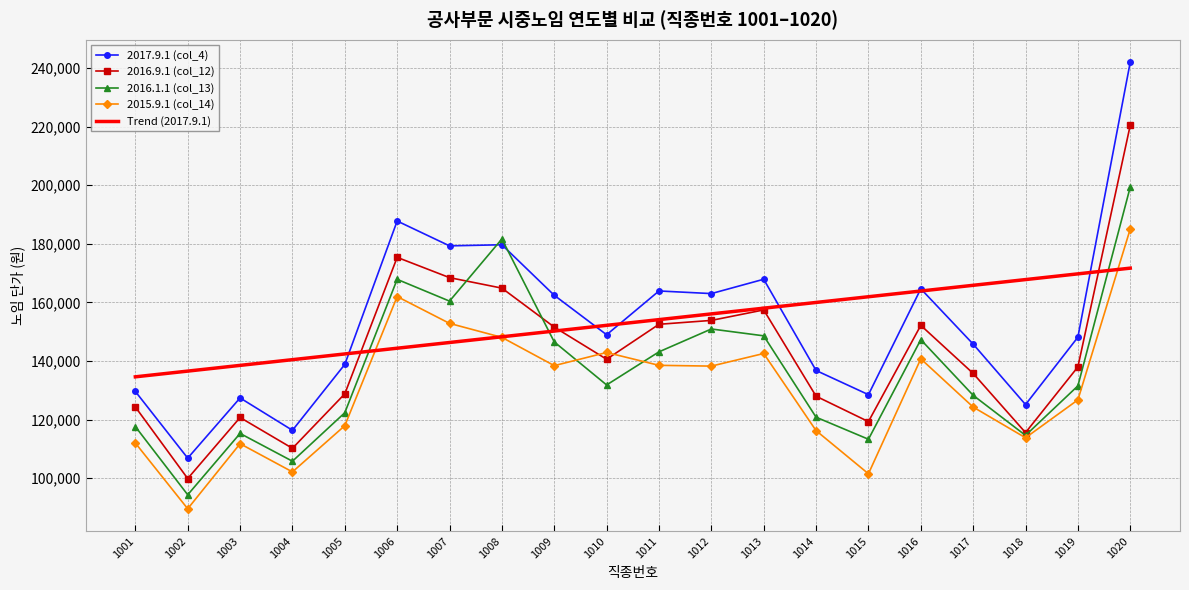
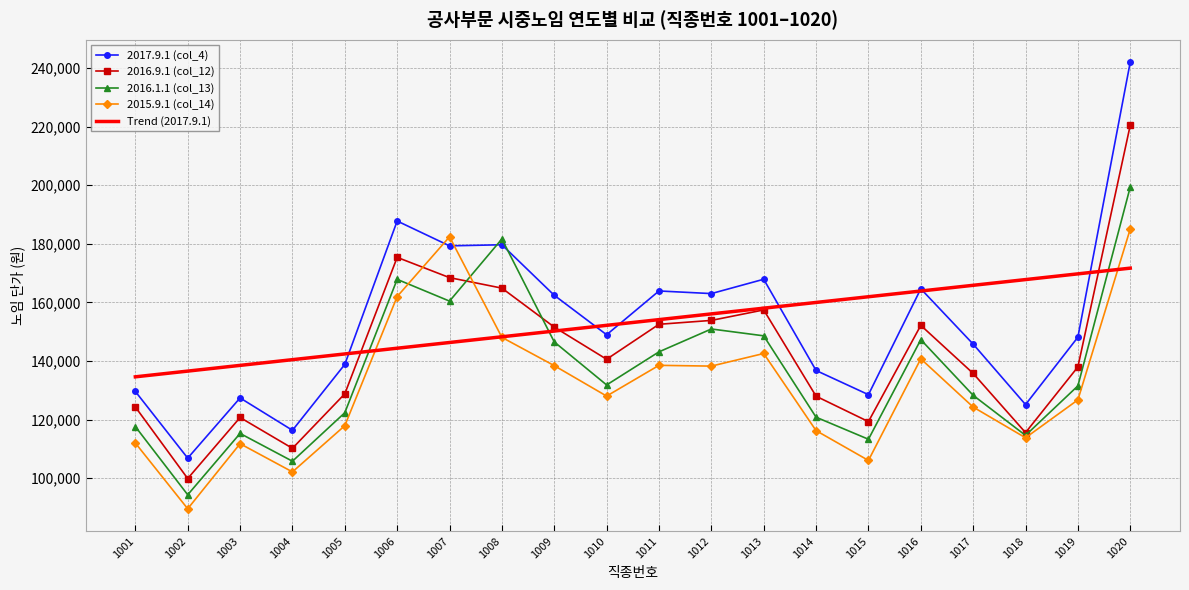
  {
    "2017.9.1 (col_4)": {
      "1001": "130,000",
      "1002": "107,000",
      "1003": "127,000",
      "1004": "116,000",
      "1005": "139,000",
      "1006": "188,000",
      "1007": "179,000",
      "1008": "180,000",
      "1009": "162,000",
      "1010": "149,000",
      "1011": "164,000",
      "1012": "163,000",
      "1013": "168,000",
      "1014": "137,000",
      "1015": "129,000",
      "1017": "146,000",
      "1018": "125,000",
      "1019": "148,000",
      "1020": "242,000"
    },
    "2016.1.1 (col_13)": {
      "1001": "118,000",
      "1002": "94,000",
      "1003": "115,000",
      "1004": "106,000",
      "1005": "122,000",
      "1006": "168,000",
      "1007": "160,000",
      "1008": "182,000",
      "1009": "147,000",
      "1010": "132,000",
      "1011": "143,000",
      "1012": "151,000",
      "1013": "149,000",
      "1014": "121,000",
      "1015": "113,000",
      "1016": "147,000",
      "1017": "128,000",
      "1019": "132,000",
      "1020": "199,000"
    },
    "2015.9.1 (col_14)": {
      "1001": "112,000",
      "1002": "90,000",
      "1003": "112,000",
      "1004": "102,000",
      "1005": "118,000",
      "1006": "162,000",
-     "1007": "153,000",
+     "1007": "182,000",
      "1009": "138,000",
-     "1010": "143,000",
+     "1010": "128,000",
      "1011": "139,000",
      "1012": "138,000",
      "1013": "143,000",
      "1014": "116,000",
-     "1015": "102,000",
+     "1015": "106,000",
      "1016": "141,000",
      "1017": "124,000",
      "1019": "127,000",
      "1020": "185,000"
    }
  }
